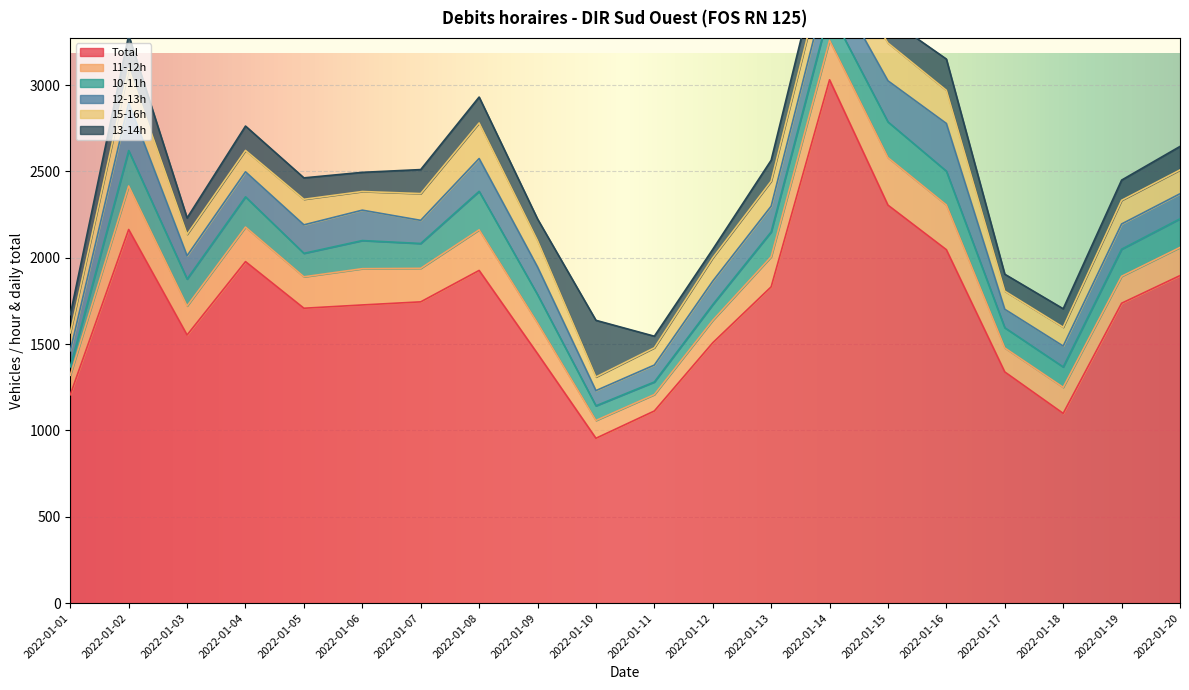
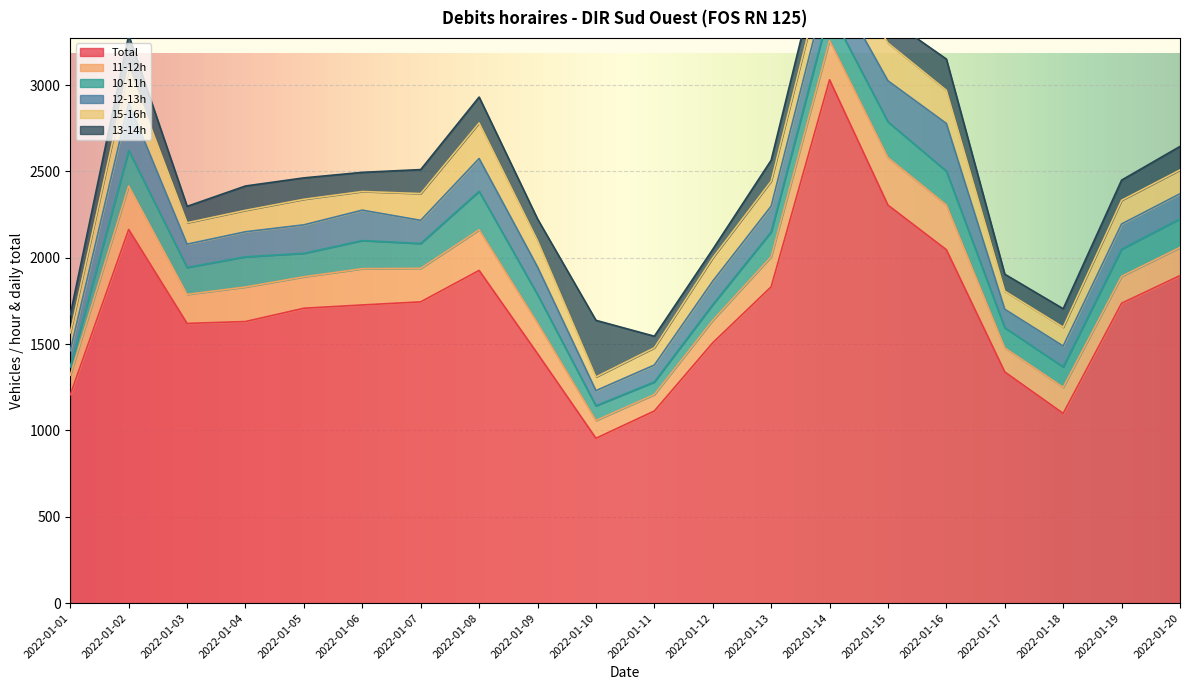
  {
    "Total": {
      "2022-01-01": 1210,
      "2022-01-02": 2160,
-     "2022-01-03": 1550,
-     "2022-01-04": 1980,
+     "2022-01-03": 1620,
+     "2022-01-04": 1630,
      "2022-01-05": 1710,
      "2022-01-06": 1730,
      "2022-01-07": 1750,
      "2022-01-08": 1930,
      "2022-01-09": 1450,
      "2022-01-10": 960,
      "2022-01-11": 1110,
      "2022-01-12": 1510,
      "2022-01-13": 1830,
      "2022-01-14": 3030,
      "2022-01-15": 2310,
      "2022-01-16": 2050,
      "2022-01-17": 1340,
      "2022-01-18": 1100,
      "2022-01-19": 1740,
      "2022-01-20": 1900
    },
    "13-14h": {
      "2022-01-01": 110,
      "2022-01-03": 100,
      "2022-01-04": 140,
      "2022-01-05": 120,
      "2022-01-06": 110,
      "2022-01-07": 140,
      "2022-01-08": 150,
      "2022-01-09": 130,
      "2022-01-10": 330,
      "2022-01-11": 70,
      "2022-01-12": 50,
      "2022-01-13": 120,
      "2022-01-16": 180,
      "2022-01-17": 100,
      "2022-01-18": 110,
      "2022-01-19": 120,
      "2022-01-20": 140
    }
  }
